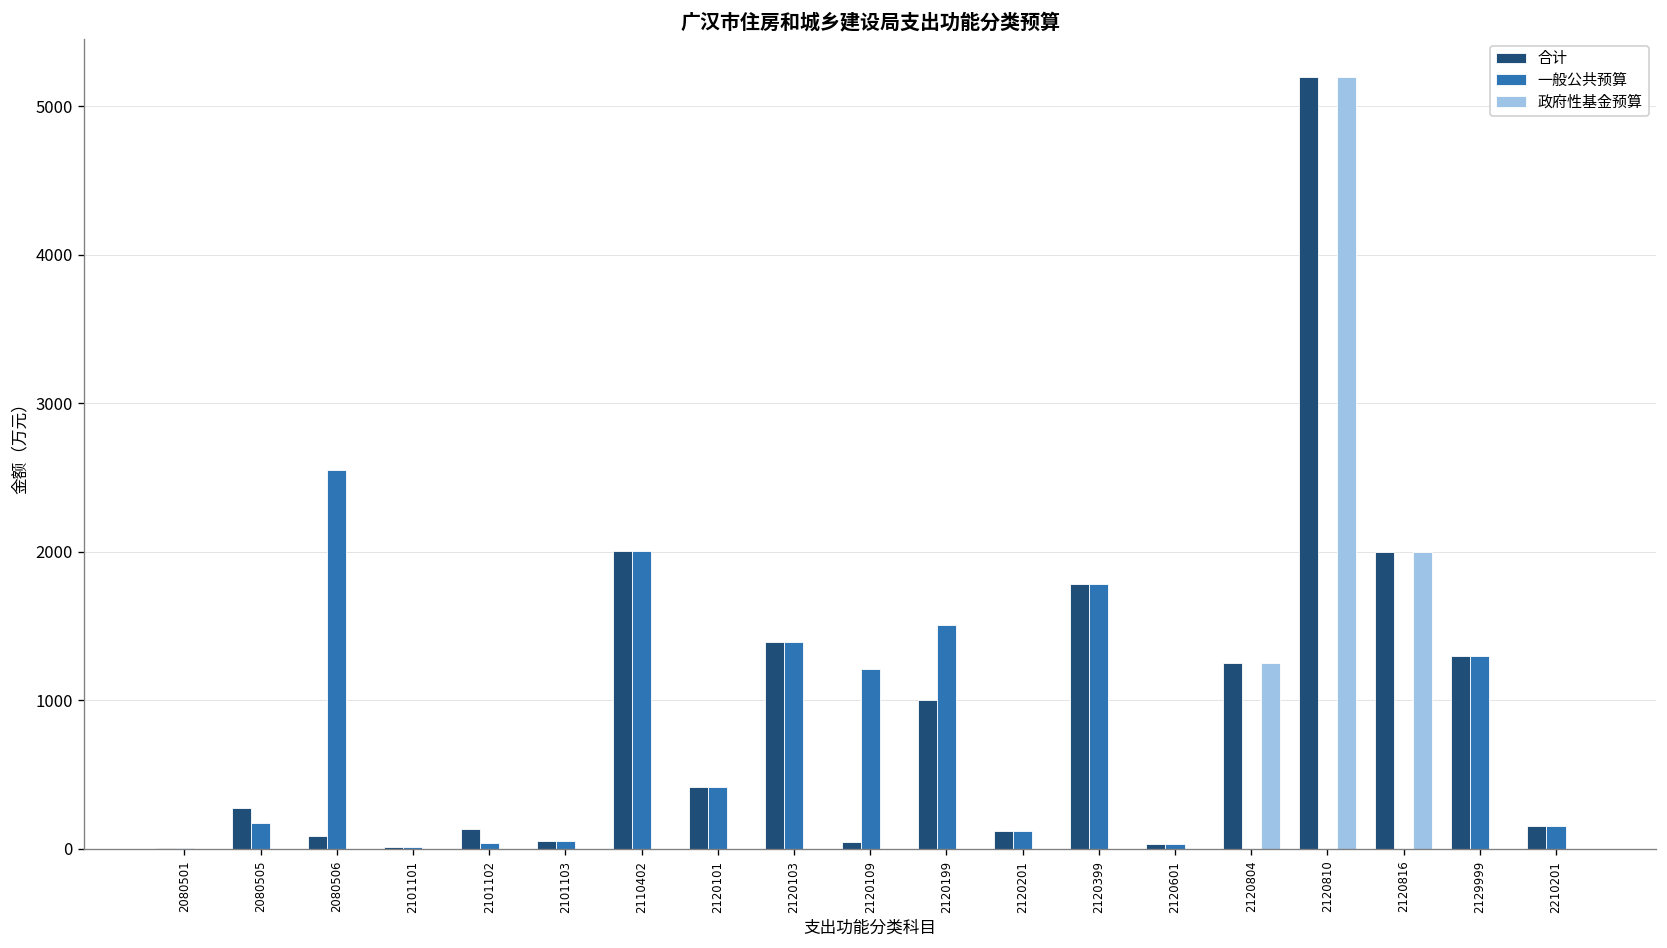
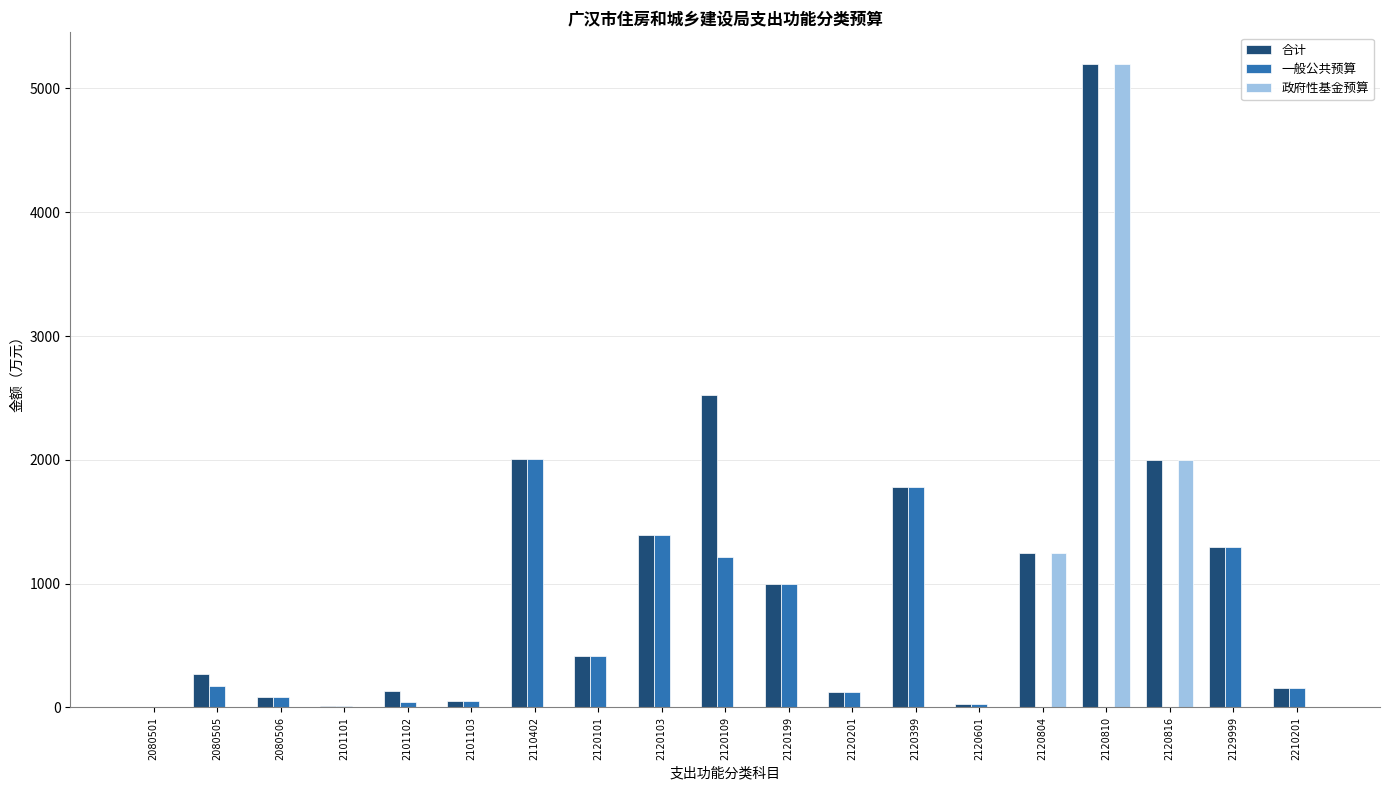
  {
    "合计": {
      "2080505": 270,
      "2080506": 90,
      "2101102": 130,
      "2101103": 60,
      "2110402": 2010,
      "2120101": 420,
      "2120103": 1390,
-     "2120109": 50,
+     "2120109": 2520,
      "2120199": 1000,
      "2120201": 120,
      "2120399": 1780,
      "2120601": 30,
      "2120804": 1250,
      "2120810": 5190,
      "2120816": 2000,
      "2129999": 1300,
      "2210201": 160
    },
    "一般公共预算": {
      "2080505": 170,
-     "2080506": 2550,
+     "2080506": 90,
      "2101102": 40,
      "2101103": 60,
      "2110402": 2010,
      "2120101": 420,
      "2120103": 1390,
      "2120109": 1210,
-     "2120199": 1510,
+     "2120199": 1000,
      "2120201": 120,
      "2120399": 1780,
      "2120601": 30,
      "2120804": 0,
      "2120810": 0,
      "2120816": 0,
      "2129999": 1300,
      "2210201": 160
    },
    "政府性基金预算": {
      "2080501": 0,
      "2080505": 0,
      "2080506": 0,
      "2101101": 0,
      "2101102": 0,
      "2101103": 0,
      "2110402": 0,
      "2120101": 0,
      "2120103": 0,
      "2120109": 0,
      "2120199": 0,
      "2120201": 0,
      "2120399": 0,
      "2120601": 0,
      "2120804": 1250,
      "2120810": 5190,
      "2120816": 2000,
      "2129999": 0,
      "2210201": 0
    }
  }
